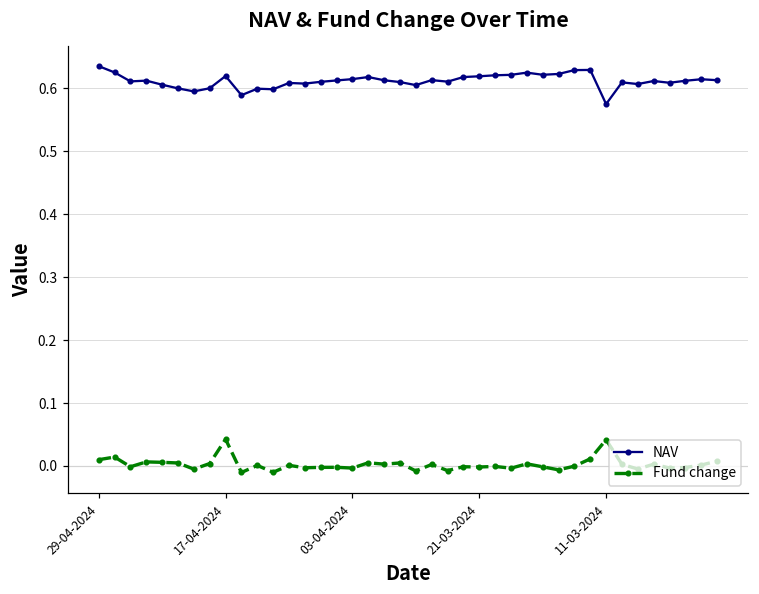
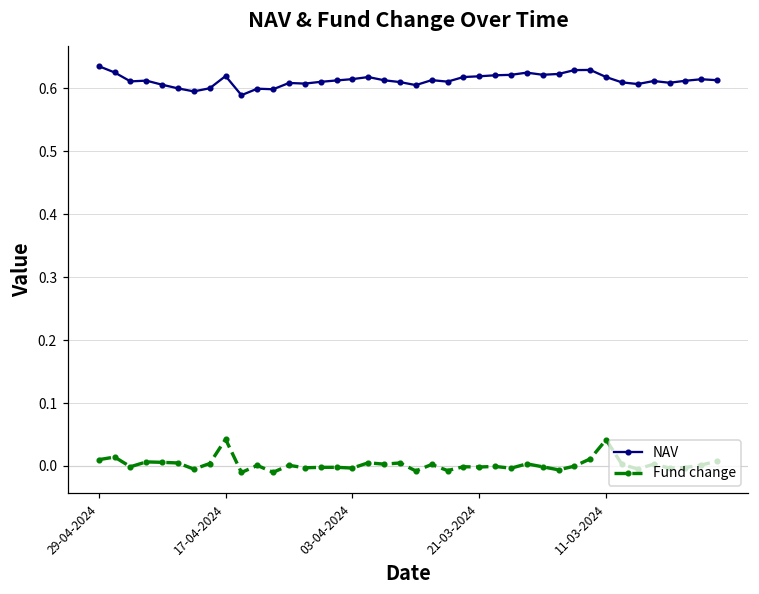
  {
    "NAV": {
      "29-04-2024": 0.63,
      "17-04-2024": 0.62,
      "03-04-2024": 0.61,
      "21-03-2024": 0.62,
-     "11-03-2024": 0.57
+     "11-03-2024": 0.62
    },
    "Fund change": {
      "29-04-2024": 0.01,
      "17-04-2024": 0.04,
      "03-04-2024": 0.00,
      "21-03-2024": 0.00,
      "11-03-2024": 0.04
    }
  }
